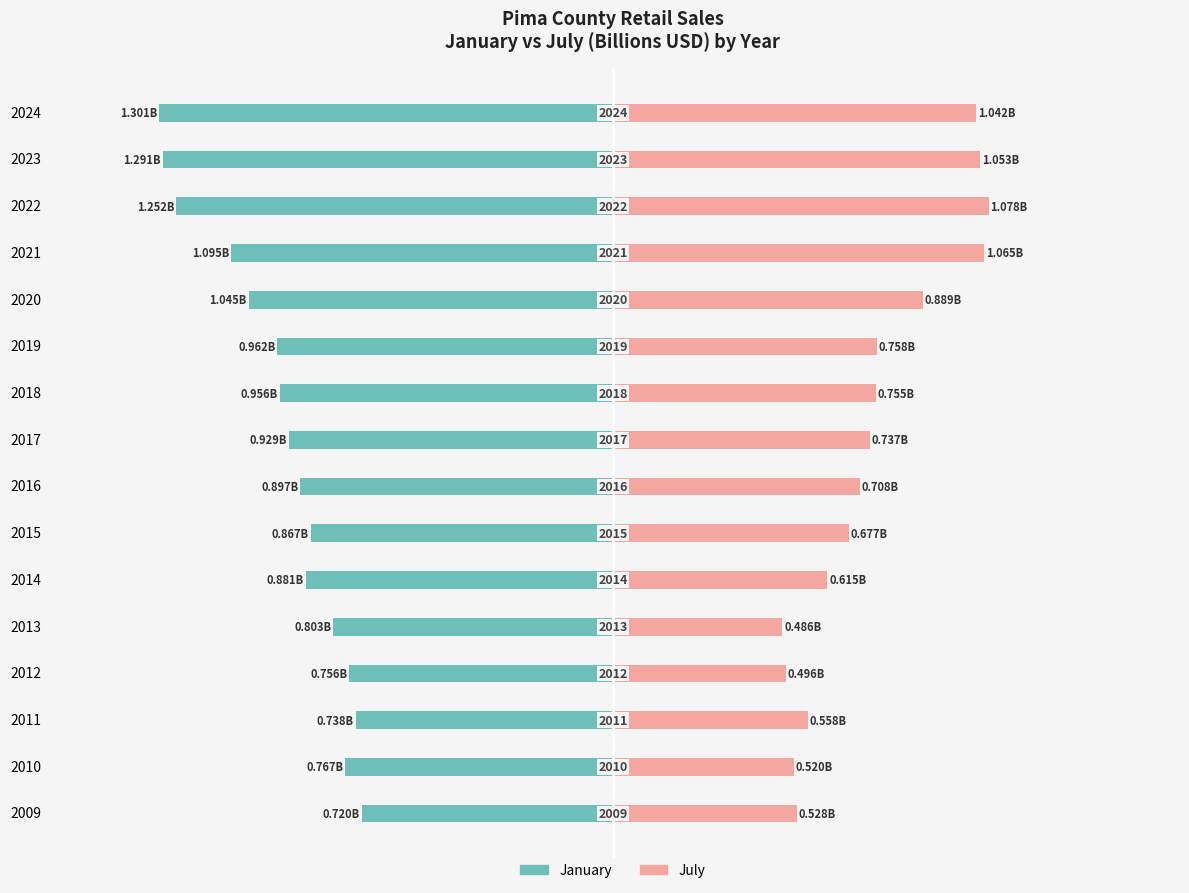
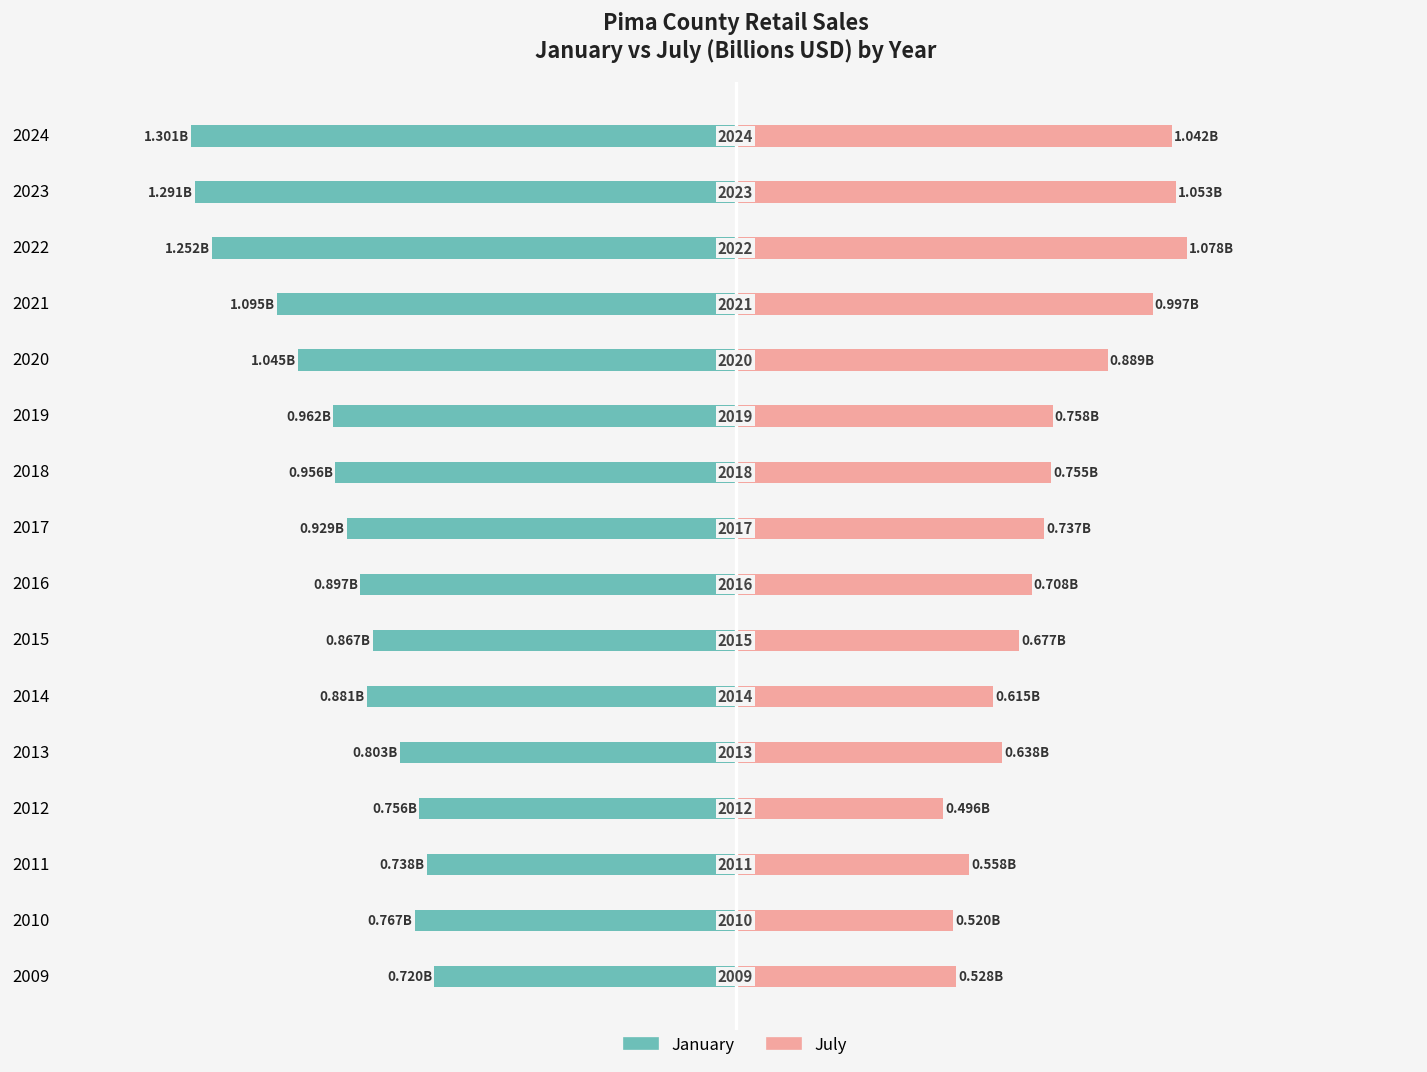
  {
    "July": {
      "2024": "1.042B",
      "2023": "1.053B",
      "2022": "1.078B",
-     "2021": "1.065B",
+     "2021": "0.997B",
      "2020": "0.889B",
      "2019": "0.758B",
      "2018": "0.755B",
      "2017": "0.737B",
      "2016": "0.708B",
      "2015": "0.677B",
      "2014": "0.615B",
-     "2013": "0.486B",
+     "2013": "0.638B",
      "2012": "0.496B",
      "2011": "0.558B",
      "2010": "0.520B",
      "2009": "0.528B"
    }
  }
